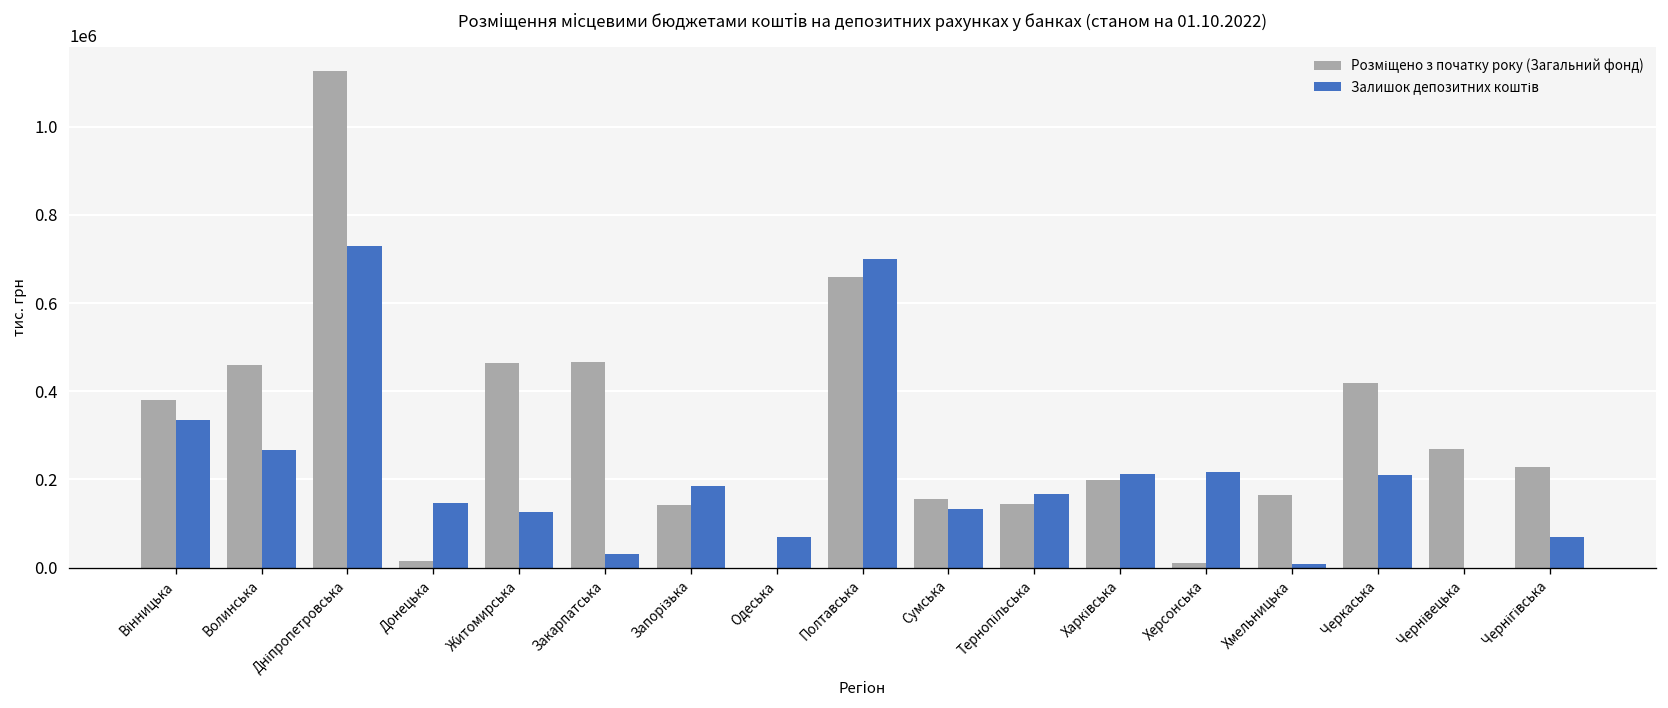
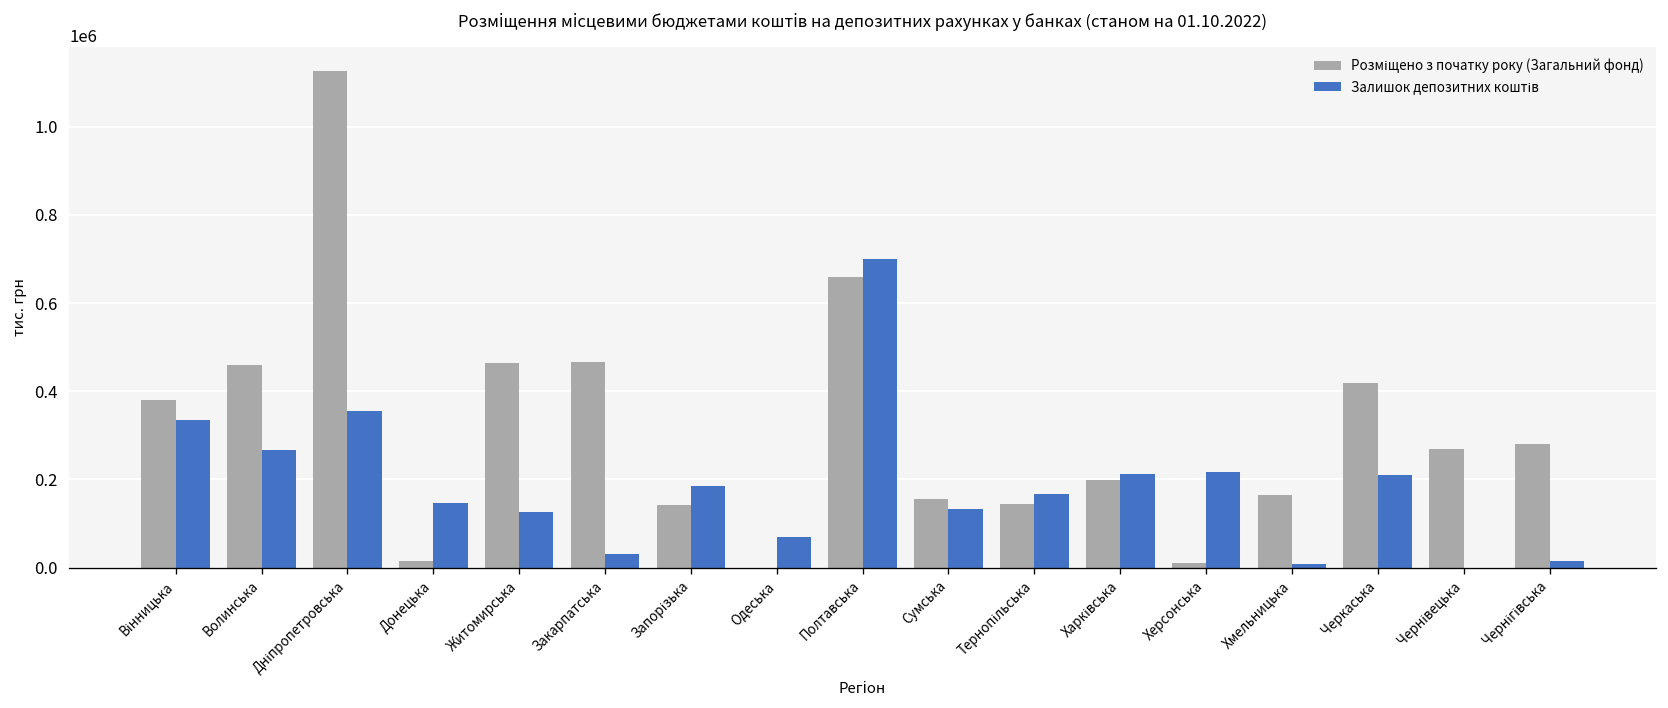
  {
    "Розміщено з початку року (Загальний фонд)": {
      "Вінницька": 380000,
      "Волинська": 460000,
      "Дніпропетровська": 1130000,
      "Донецька": 20000,
      "Житомирська": 460000,
      "Закарпатська": 470000,
      "Запорізька": 140000,
      "Одеська": 0,
      "Полтавська": 660000,
      "Сумська": 160000,
      "Тернопільська": 140000,
      "Харківська": 200000,
      "Херсонська": 10000,
      "Хмельницька": 160000,
      "Черкаська": 420000,
      "Чернівецька": 270000,
-     "Чернігівська": 230000
+     "Чернігівська": 280000
    },
    "Залишок депозитних коштів": {
      "Вінницька": 330000,
      "Волинська": 270000,
-     "Дніпропетровська": 730000,
+     "Дніпропетровська": 360000,
      "Донецька": 150000,
      "Житомирська": 130000,
      "Закарпатська": 30000,
      "Запорізька": 180000,
      "Одеська": 70000,
      "Полтавська": 700000,
      "Сумська": 130000,
      "Тернопільська": 170000,
      "Харківська": 210000,
      "Херсонська": 220000,
      "Хмельницька": 10000,
      "Черкаська": 210000,
-     "Чернігівська": 70000
+     "Чернігівська": 20000
    }
  }
